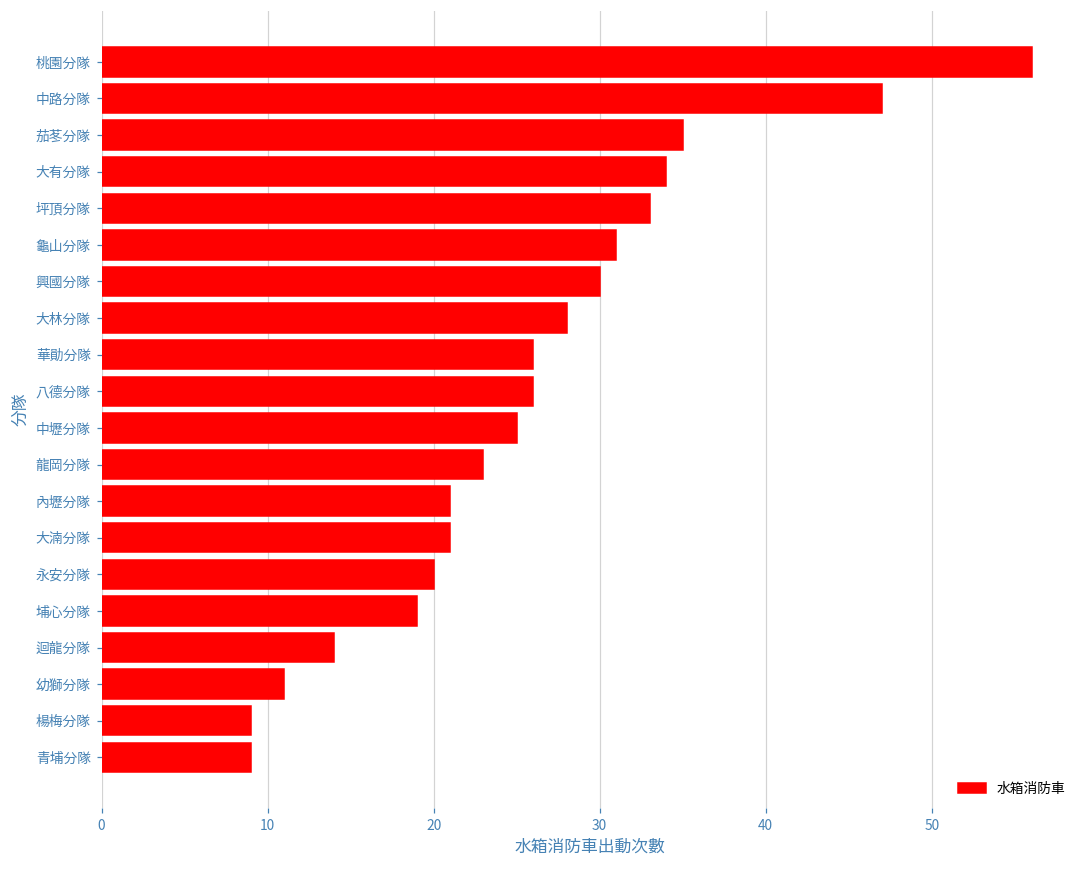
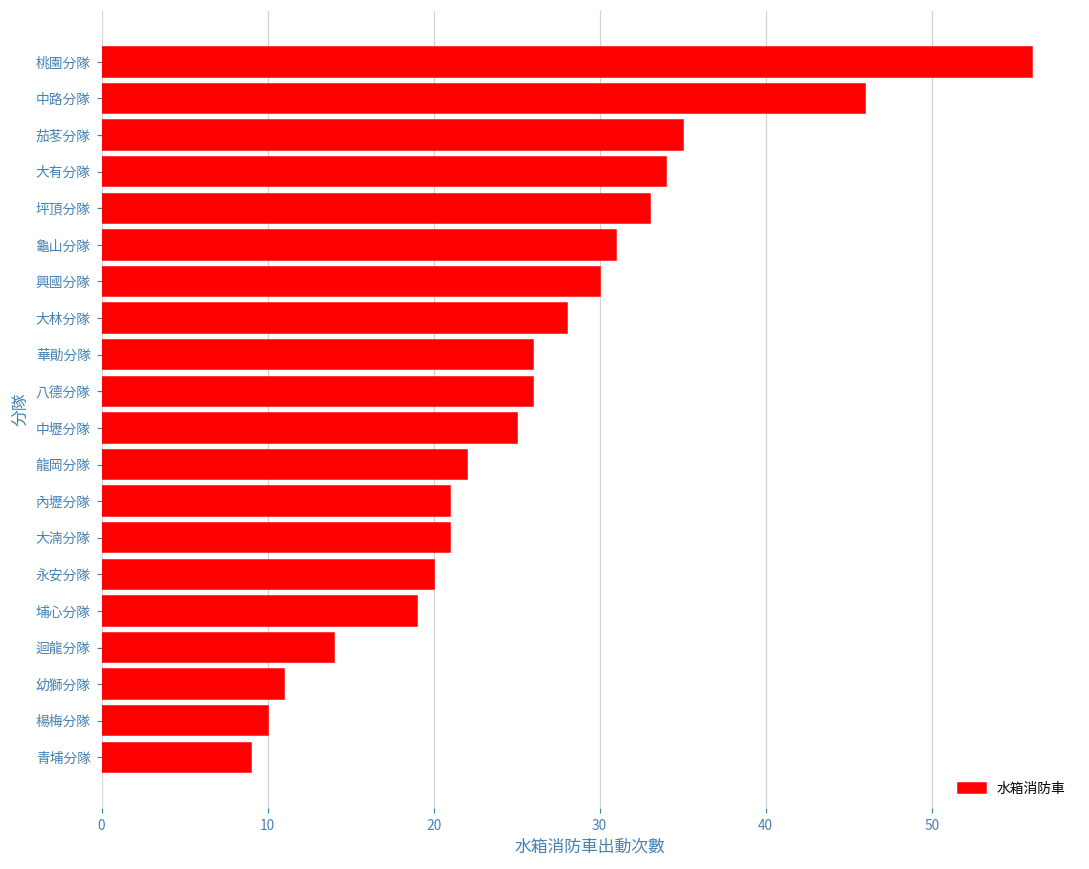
  {
    "桃園分隊": 56,
-   "中路分隊": 47,
+   "中路分隊": 46,
    "茄苳分隊": 35,
    "大有分隊": 34,
    "坪頂分隊": 33,
    "龜山分隊": 31,
    "興國分隊": 30,
    "大林分隊": 28,
    "華勛分隊": 26,
    "八德分隊": 26,
    "中壢分隊": 25,
-   "龍岡分隊": 23,
+   "龍岡分隊": 22,
    "內壢分隊": 21,
    "大湳分隊": 21,
    "永安分隊": 20,
    "埔心分隊": 19,
    "迴龍分隊": 14,
    "幼獅分隊": 11,
-   "楊梅分隊": 9,
+   "楊梅分隊": 10,
    "青埔分隊": 9
  }
